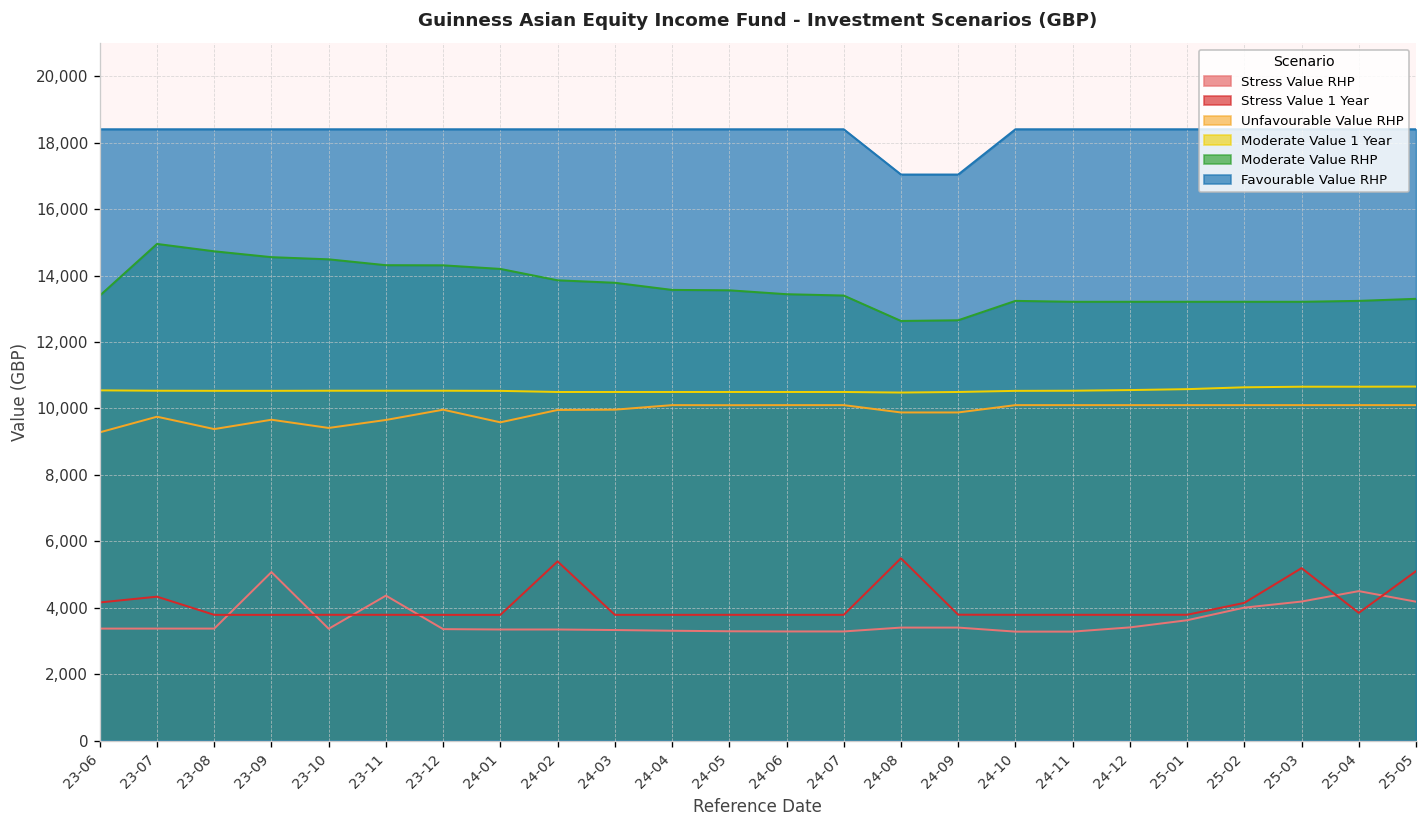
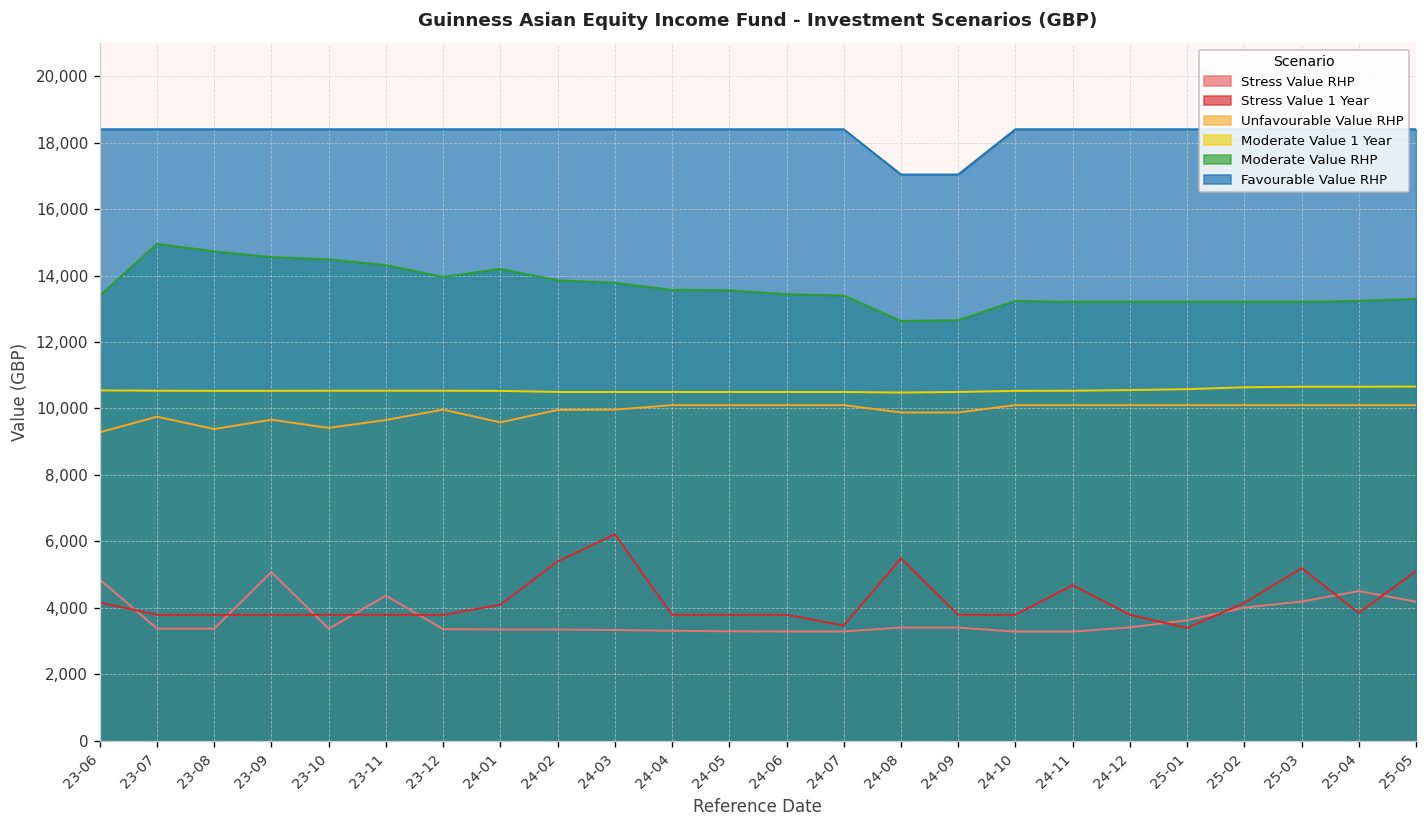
  {
    "Stress Value RHP": {
-     "23-06": "3,400",
+     "23-06": "4,900",
      "23-07": "3,400",
      "23-08": "3,400",
      "23-09": "5,100",
      "23-10": "3,400",
      "23-11": "4,400",
      "23-12": "3,400",
      "24-01": "3,300",
      "24-02": "3,300",
      "24-03": "3,300",
      "24-04": "3,300",
      "24-05": "3,300",
      "24-06": "3,300",
      "24-07": "3,300",
      "24-08": "3,400",
      "24-09": "3,400",
      "24-10": "3,300",
      "24-11": "3,300",
      "24-12": "3,400",
      "25-01": "3,600",
      "25-02": "4,000",
      "25-03": "4,200",
      "25-04": "4,500",
      "25-05": "4,200"
    },
    "Stress Value 1 Year": {
      "23-06": "4,200",
-     "23-07": "4,300",
+     "23-07": "3,800",
      "23-08": "3,800",
      "23-09": "3,800",
      "23-10": "3,800",
      "23-11": "3,800",
      "23-12": "3,800",
-     "24-01": "3,800",
+     "24-01": "4,100",
      "24-02": "5,400",
-     "24-03": "3,800",
+     "24-03": "6,200",
      "24-04": "3,800",
      "24-05": "3,800",
      "24-06": "3,800",
-     "24-07": "3,800",
+     "24-07": "3,500",
      "24-08": "5,500",
      "24-09": "3,800",
      "24-10": "3,800",
-     "24-11": "3,800",
+     "24-11": "4,700",
      "24-12": "3,800",
-     "25-01": "3,800",
+     "25-01": "3,400",
      "25-02": "4,100",
      "25-03": "5,200",
      "25-04": "3,800",
      "25-05": "5,100"
    },
    "Moderate Value RHP": {
      "23-06": "13,400",
      "23-07": "15,000",
      "23-08": "14,700",
      "23-09": "14,600",
      "23-10": "14,500",
      "23-11": "14,300",
-     "23-12": "14,300",
+     "23-12": "14,000",
      "24-01": "14,200",
      "24-02": "13,900",
      "24-03": "13,800",
      "24-04": "13,600",
      "24-05": "13,600",
      "24-06": "13,400",
      "24-07": "13,400",
      "24-08": "12,600",
      "24-09": "12,700",
      "24-10": "13,200",
      "24-11": "13,200",
      "24-12": "13,200",
      "25-01": "13,200",
      "25-02": "13,200",
      "25-03": "13,200",
      "25-04": "13,200",
      "25-05": "13,300"
    },
    "Favourable Value RHP": {
      "23-06": "18,400",
      "23-07": "18,400",
      "23-08": "18,400",
      "23-09": "18,400",
      "23-10": "18,400",
      "23-11": "18,400",
      "23-12": "18,400",
      "24-01": "18,400",
      "24-02": "18,400",
      "24-03": "18,400",
      "24-04": "18,400",
      "24-05": "18,400",
      "24-06": "18,400",
      "24-07": "18,400",
      "24-08": "17,000",
      "24-09": "17,000",
      "24-10": "18,400",
      "24-11": "18,400",
      "24-12": "18,400",
      "25-01": "18,400",
      "25-05": "18,400"
    }
  }
